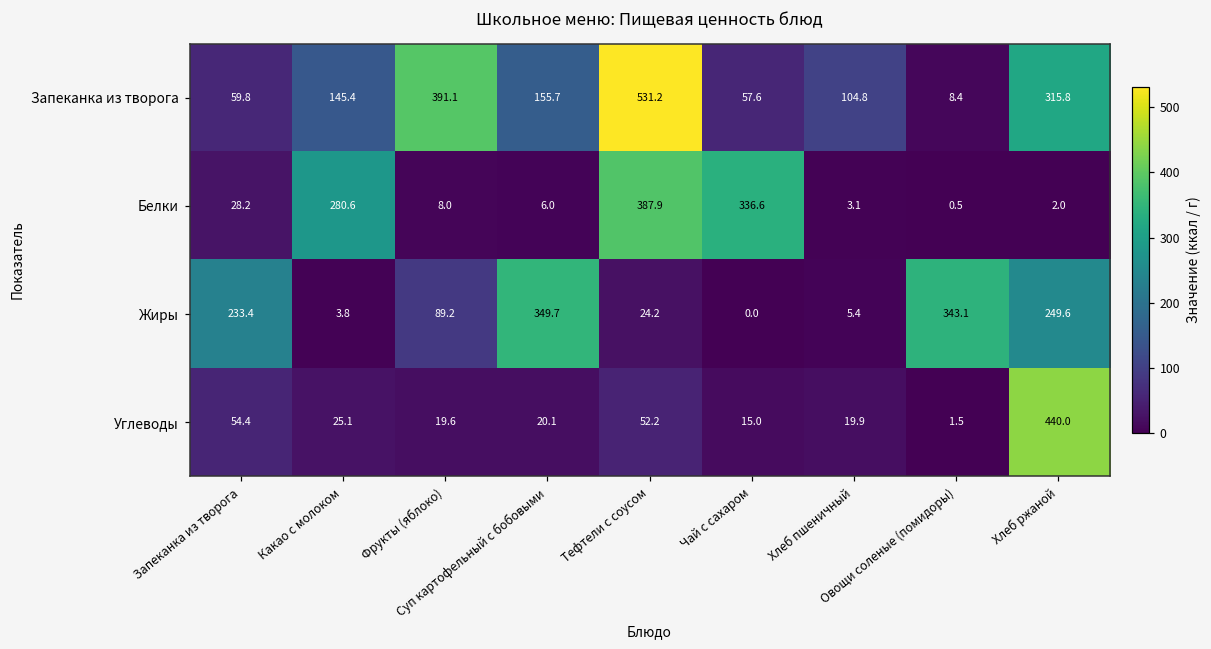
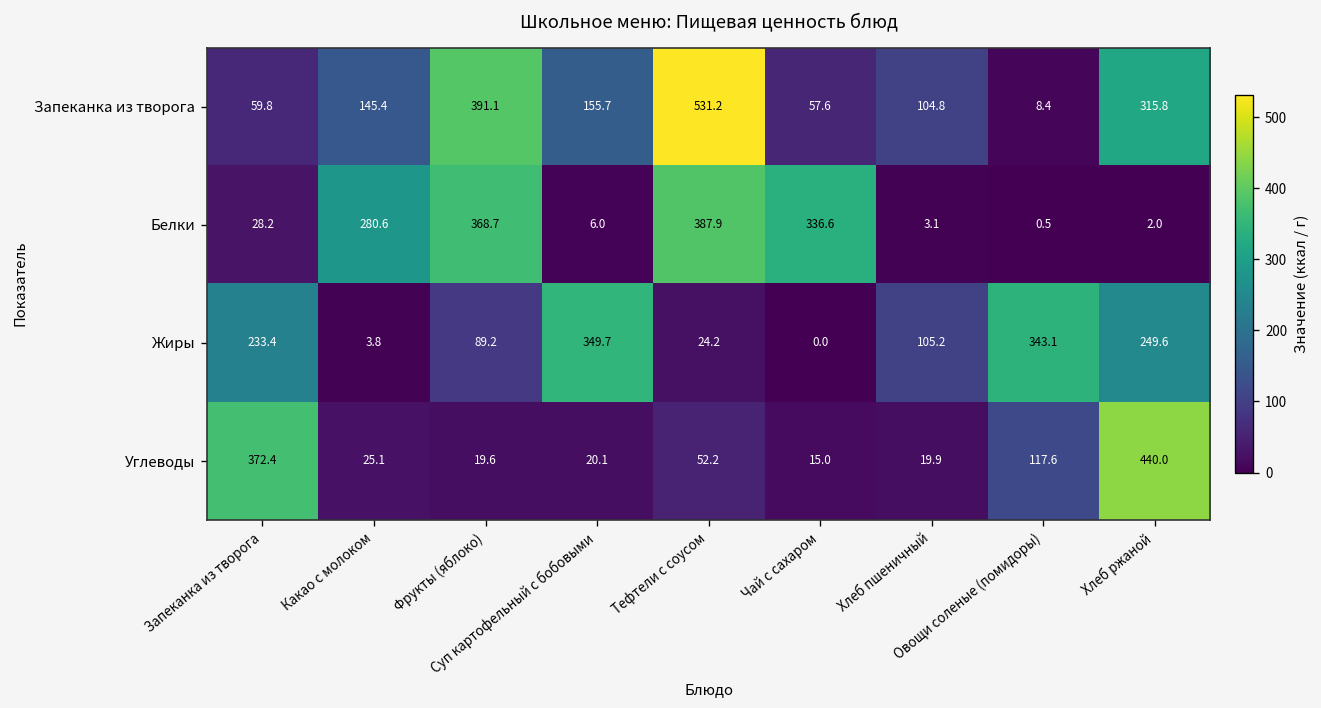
  {
    "Запеканка из творога": {
      "Запеканка из творога": 59.8,
      "Какао с молоком": 145.4,
      "Фрукты (яблоко)": 391.1,
      "Суп картофельный с бобовыми": 155.7,
      "Тефтели с соусом": 531.2,
      "Чай с сахаром": 57.6,
      "Хлеб пшеничный": 104.8,
      "Овощи соленые (помидоры)": 8.4,
      "Хлеб ржаной": 315.8
    },
    "Белки": {
      "Запеканка из творога": 28.2,
      "Какао с молоком": 280.6,
-     "Фрукты (яблоко)": 8.0,
+     "Фрукты (яблоко)": 368.7,
      "Суп картофельный с бобовыми": 6.0,
      "Тефтели с соусом": 387.9,
      "Чай с сахаром": 336.6,
      "Хлеб пшеничный": 3.1,
      "Овощи соленые (помидоры)": 0.5,
      "Хлеб ржаной": 2.0
    },
    "Жиры": {
      "Запеканка из творога": 233.4,
      "Какао с молоком": 3.8,
      "Фрукты (яблоко)": 89.2,
      "Суп картофельный с бобовыми": 349.7,
      "Тефтели с соусом": 24.2,
      "Чай с сахаром": 0.0,
-     "Хлеб пшеничный": 5.4,
+     "Хлеб пшеничный": 105.2,
      "Овощи соленые (помидоры)": 343.1,
      "Хлеб ржаной": 249.6
    },
    "Углеводы": {
-     "Запеканка из творога": 54.4,
+     "Запеканка из творога": 372.4,
      "Какао с молоком": 25.1,
      "Фрукты (яблоко)": 19.6,
      "Суп картофельный с бобовыми": 20.1,
      "Тефтели с соусом": 52.2,
      "Чай с сахаром": 15.0,
      "Хлеб пшеничный": 19.9,
-     "Овощи соленые (помидоры)": 1.5,
+     "Овощи соленые (помидоры)": 117.6,
      "Хлеб ржаной": 440.0
    }
  }
